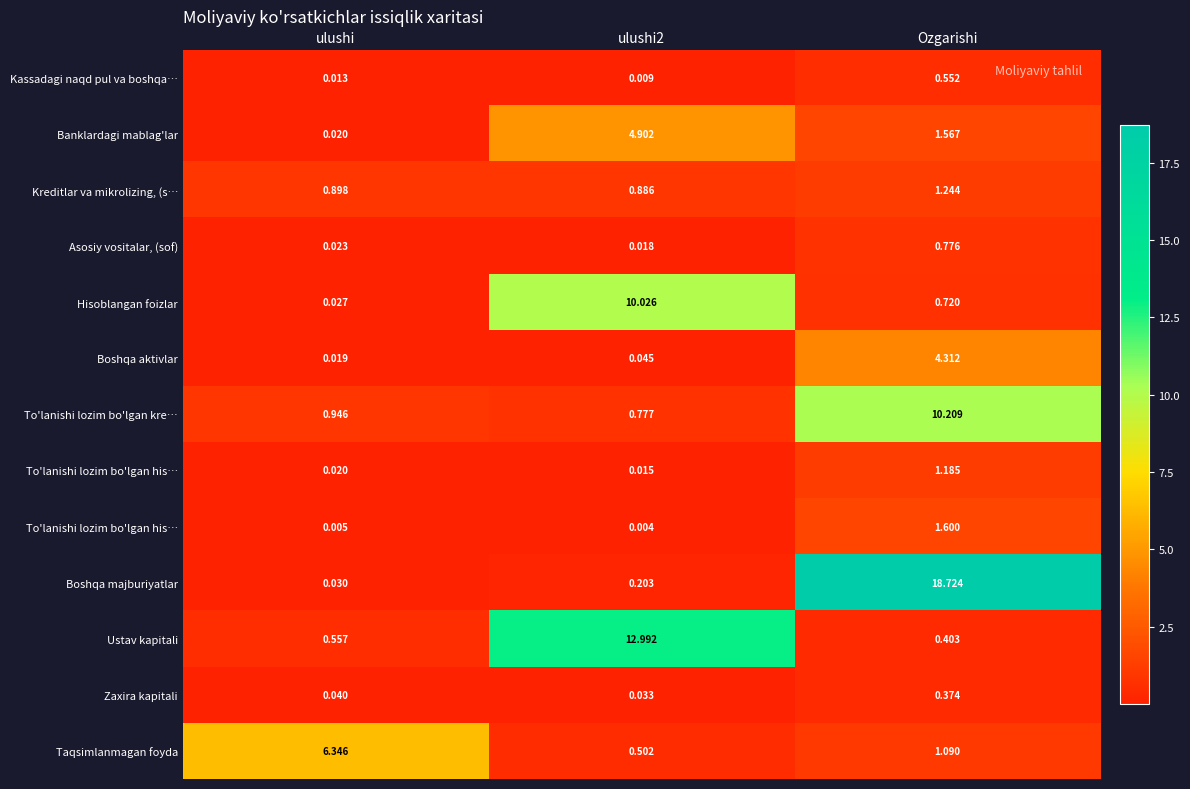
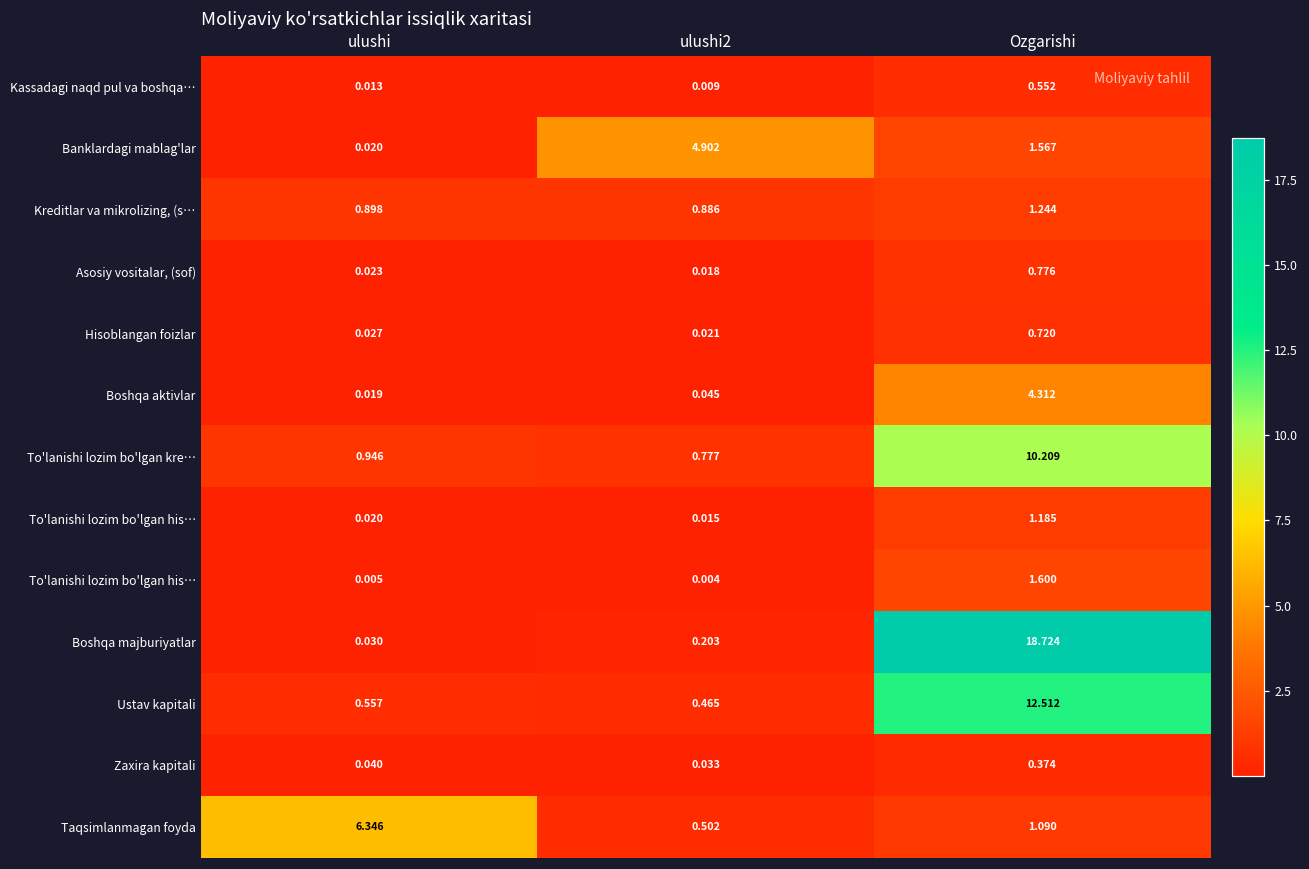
  {
    "Kassadagi naqd pul va boshqa…": {
      "ulushi": 0.013,
      "ulushi2": 0.009
    },
    "Banklardagi mablag'lar": {
      "ulushi": 0.020,
      "ulushi2": 4.902,
      "Ozgarishi": 1.567
    },
    "Kreditlar va mikrolizing, (s…": {
      "ulushi": 0.898,
      "ulushi2": 0.886,
      "Ozgarishi": 1.244
    },
    "Asosiy vositalar, (sof)": {
      "ulushi": 0.023,
      "ulushi2": 0.018,
      "Ozgarishi": 0.776
    },
    "Hisoblangan foizlar": {
      "ulushi": 0.027,
-     "ulushi2": 10.026,
+     "ulushi2": 0.021,
      "Ozgarishi": 0.720
    },
    "Boshqa aktivlar": {
      "ulushi": 0.019,
      "ulushi2": 0.045,
      "Ozgarishi": 4.312
    },
    "To'lanishi lozim bo'lgan kre…": {
      "ulushi": 0.946,
      "ulushi2": 0.777,
      "Ozgarishi": 10.209
    },
    "Boshqa majburiyatlar": {
      "ulushi": 0.030,
      "ulushi2": 0.203,
      "Ozgarishi": 18.724
    },
    "Ustav kapitali": {
      "ulushi": 0.557,
-     "ulushi2": 12.992,
-     "Ozgarishi": 0.403
+     "ulushi2": 0.465,
+     "Ozgarishi": 12.512
    },
    "Zaxira kapitali": {
      "ulushi": 0.040,
      "ulushi2": 0.033,
      "Ozgarishi": 0.374
    },
    "Taqsimlanmagan foyda": {
      "ulushi": 6.346,
      "ulushi2": 0.502,
      "Ozgarishi": 1.090
    }
  }
